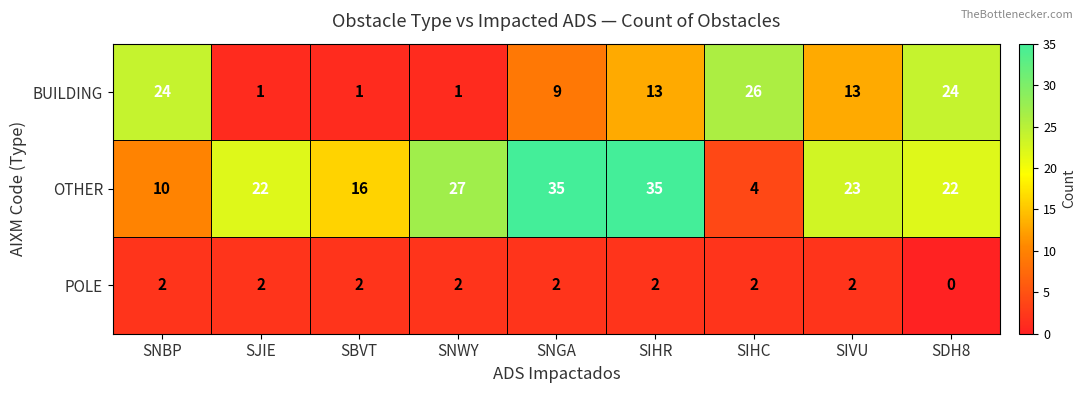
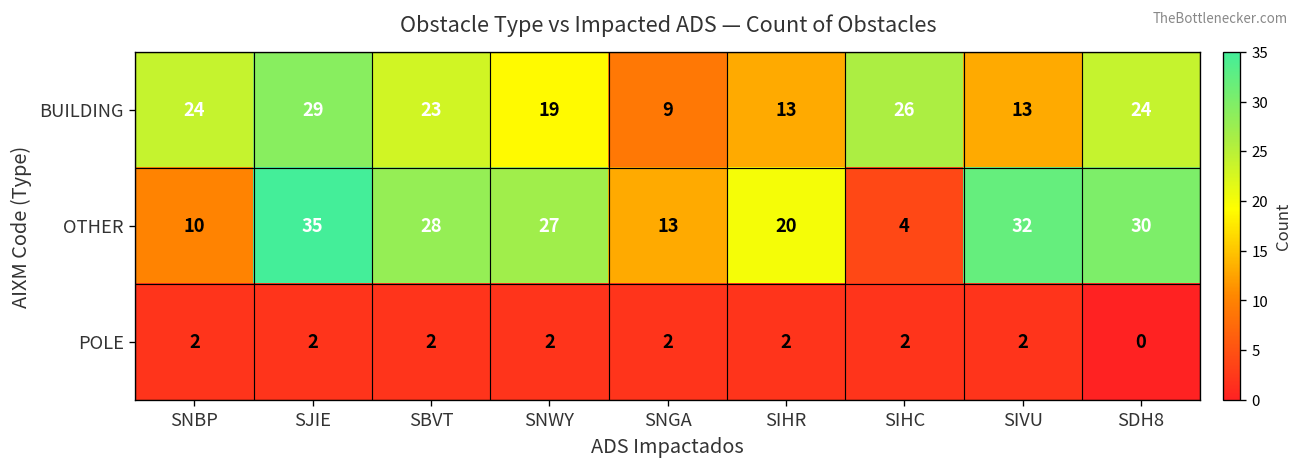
  {
    "BUILDING": {
      "SNBP": 24,
-     "SJIE": 1,
-     "SBVT": 1,
-     "SNWY": 1,
+     "SJIE": 29,
+     "SBVT": 23,
+     "SNWY": 19,
      "SNGA": 9,
      "SIHR": 13,
      "SIHC": 26,
      "SIVU": 13,
      "SDH8": 24
    },
    "OTHER": {
      "SNBP": 10,
-     "SJIE": 22,
-     "SBVT": 16,
+     "SJIE": 35,
+     "SBVT": 28,
      "SNWY": 27,
-     "SNGA": 35,
-     "SIHR": 35,
+     "SNGA": 13,
+     "SIHR": 20,
      "SIHC": 4,
-     "SIVU": 23,
-     "SDH8": 22
+     "SIVU": 32,
+     "SDH8": 30
    },
    "POLE": {
      "SNBP": 2,
      "SJIE": 2,
      "SBVT": 2,
      "SNWY": 2,
      "SNGA": 2,
      "SIHR": 2,
      "SIHC": 2,
      "SIVU": 2,
      "SDH8": 0
    }
  }
